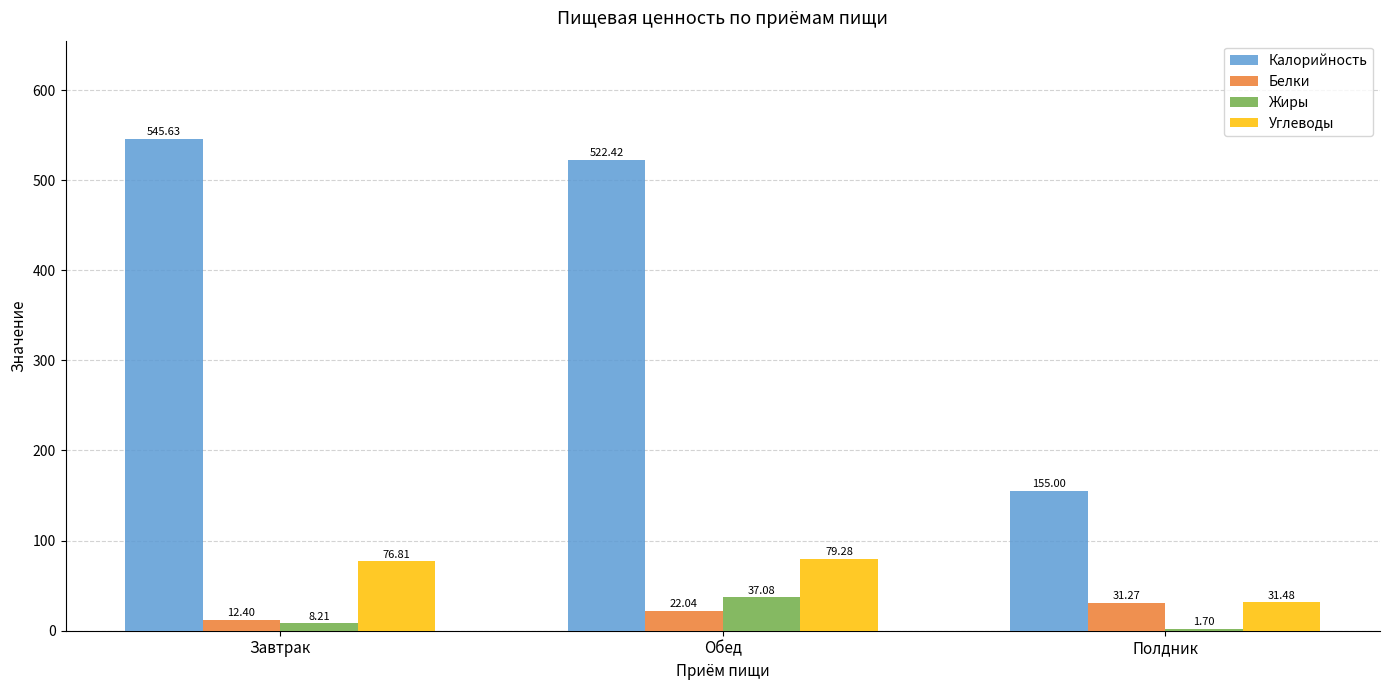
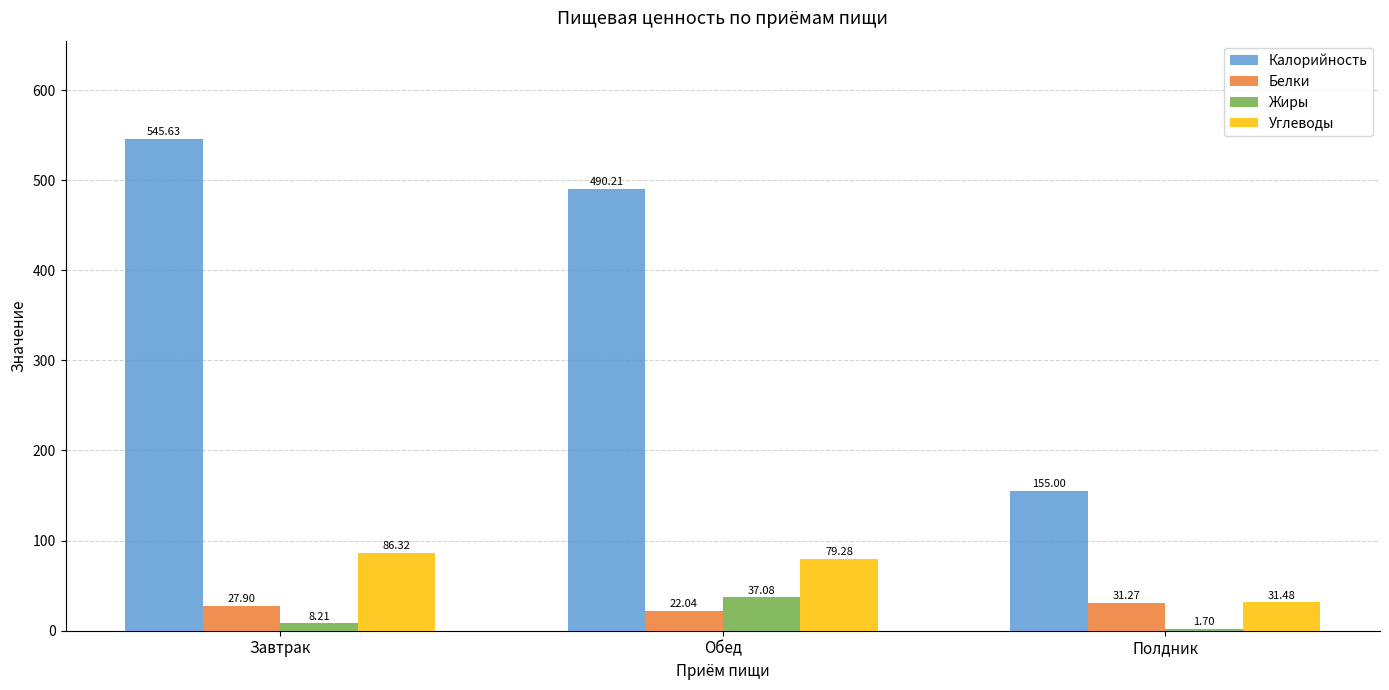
  {
    "Калорийность": {
      "Завтрак": 545.63,
-     "Обед": 522.42,
+     "Обед": 490.21,
      "Полдник": 155.00
    },
    "Белки": {
-     "Завтрак": 12.40,
+     "Завтрак": 27.90,
      "Обед": 22.04,
      "Полдник": 31.27
    },
    "Жиры": {
      "Завтрак": 8.21,
      "Обед": 37.08,
      "Полдник": 1.70
    },
    "Углеводы": {
-     "Завтрак": 76.81,
+     "Завтрак": 86.32,
      "Обед": 79.28,
      "Полдник": 31.48
    }
  }
